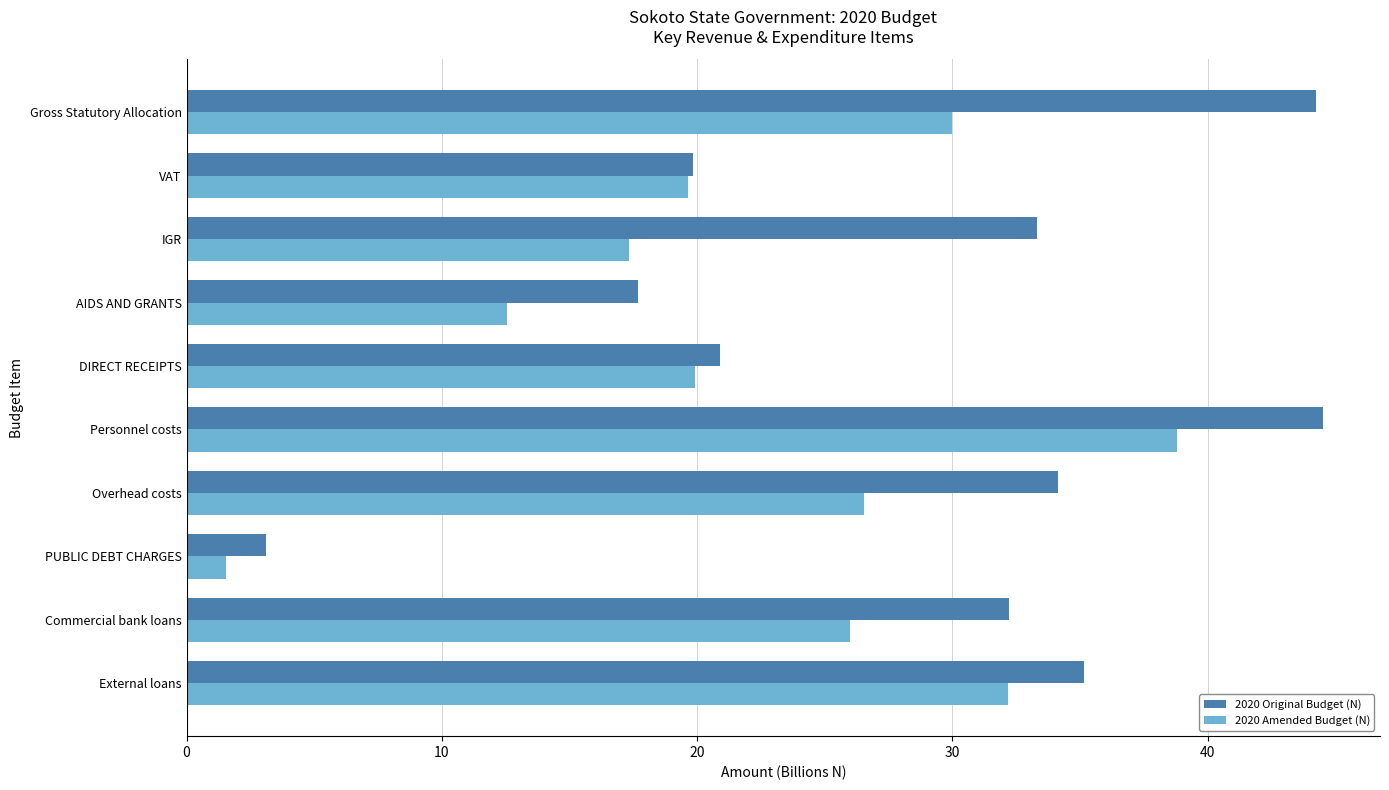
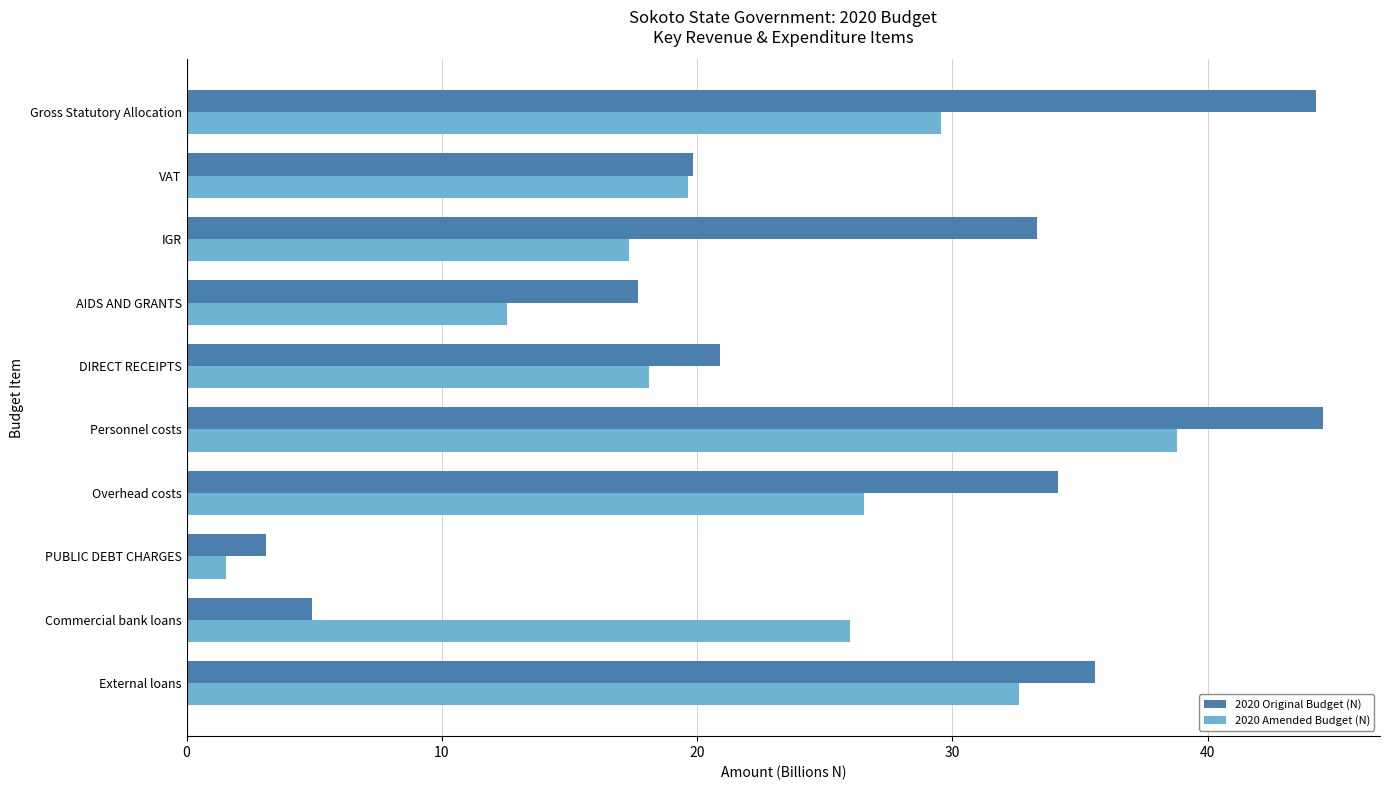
  {
    "2020 Original Budget (N)": {
      "Gross Statutory Allocation": 44.2,
      "VAT": 19.9,
      "IGR": 33.3,
      "AIDS AND GRANTS": 17.7,
      "DIRECT RECEIPTS": 20.9,
      "Personnel costs": 44.5,
      "Overhead costs": 34.1,
      "PUBLIC DEBT CHARGES": 3.1,
-     "Commercial bank loans": 32.2,
-     "External loans": 35.2
+     "Commercial bank loans": 4.9,
+     "External loans": 35.6
    },
    "2020 Amended Budget (N)": {
-     "Gross Statutory Allocation": 30.0,
+     "Gross Statutory Allocation": 29.6,
      "VAT": 19.7,
      "IGR": 17.3,
      "AIDS AND GRANTS": 12.6,
-     "DIRECT RECEIPTS": 19.9,
+     "DIRECT RECEIPTS": 18.1,
      "Personnel costs": 38.8,
      "Overhead costs": 26.5,
      "PUBLIC DEBT CHARGES": 1.6,
      "Commercial bank loans": 26.0,
-     "External loans": 32.2
+     "External loans": 32.6
    }
  }
